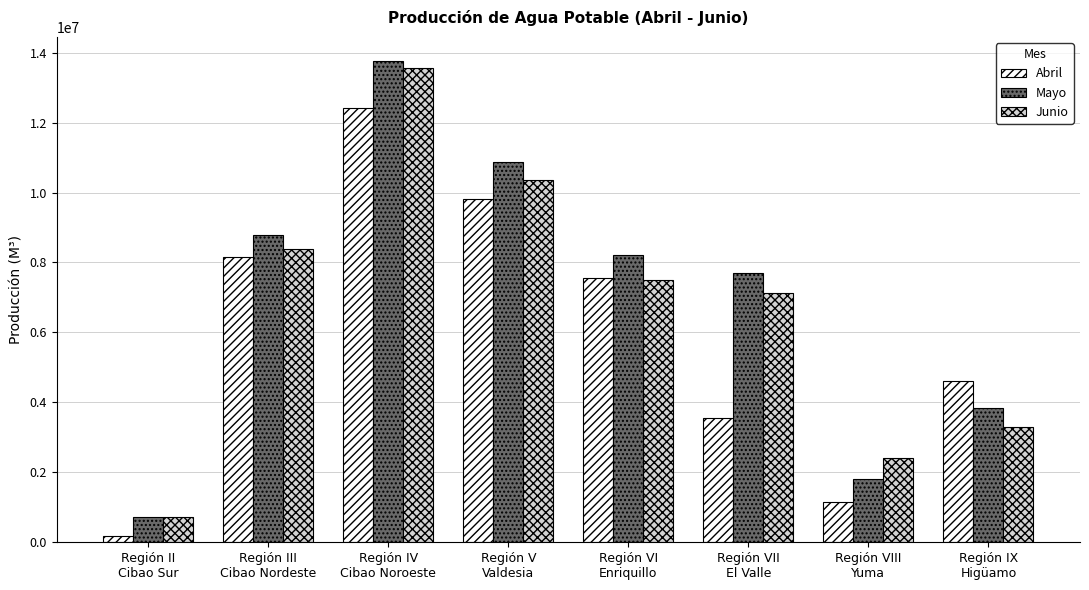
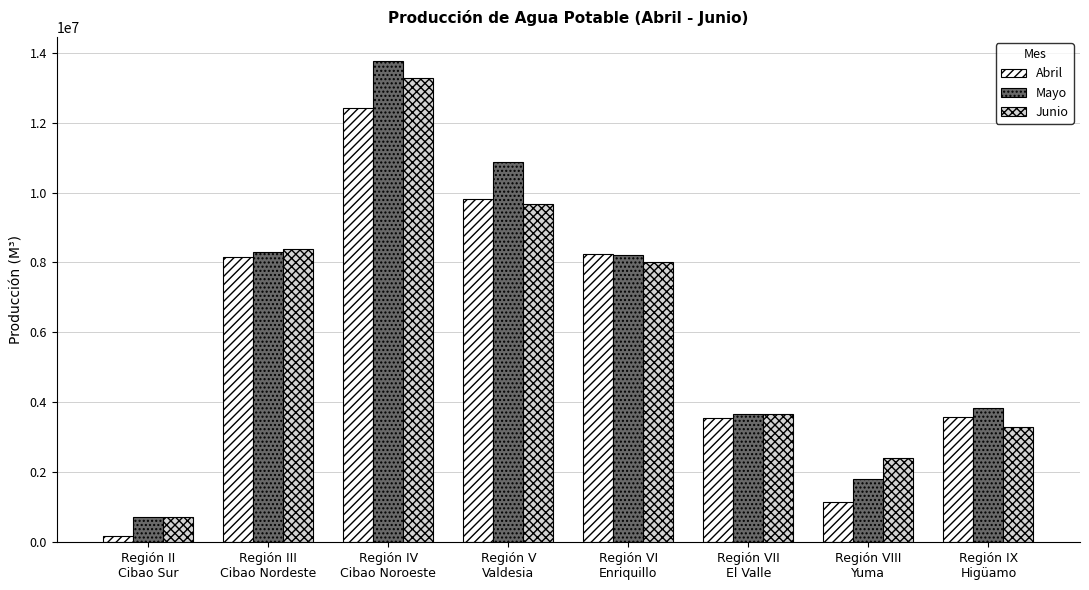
  {
    "Abril": {
      "Región II Cibao Sur": 200000,
      "Región III Cibao Nordeste": 8200000,
      "Región IV Cibao Noroeste": 12400000,
      "Región V Valdesia": 9800000,
-     "Región VI Enriquillo": 7600000,
+     "Región VI Enriquillo": 8200000,
      "Región VII El Valle": 3600000,
      "Región VIII Yuma": 1200000,
-     "Región IX Higüamo": 4600000
+     "Región IX Higüamo": 3600000
    },
    "Mayo": {
      "Región II Cibao Sur": 700000,
-     "Región III Cibao Nordeste": 8800000,
+     "Región III Cibao Nordeste": 8300000,
      "Región IV Cibao Noroeste": 13800000,
      "Región V Valdesia": 10900000,
      "Región VI Enriquillo": 8200000,
-     "Región VII El Valle": 7700000,
+     "Región VII El Valle": 3700000,
      "Región VIII Yuma": 1800000,
      "Región IX Higüamo": 3800000
    },
    "Junio": {
      "Región II Cibao Sur": 700000,
      "Región III Cibao Nordeste": 8400000,
-     "Región IV Cibao Noroeste": 13600000,
-     "Región V Valdesia": 10400000,
-     "Región VI Enriquillo": 7500000,
-     "Región VII El Valle": 7100000,
+     "Región IV Cibao Noroeste": 13300000,
+     "Región V Valdesia": 9700000,
+     "Región VI Enriquillo": 8000000,
+     "Región VII El Valle": 3700000,
      "Región VIII Yuma": 2400000,
      "Región IX Higüamo": 3300000
    }
  }
